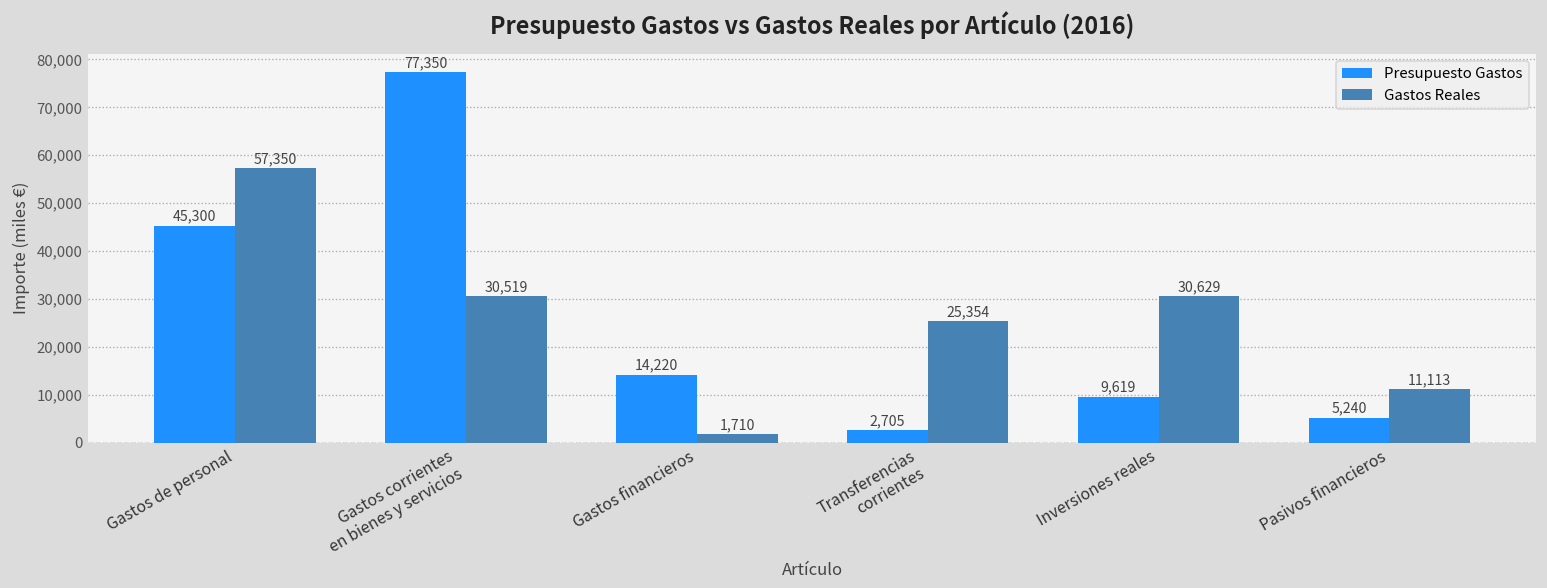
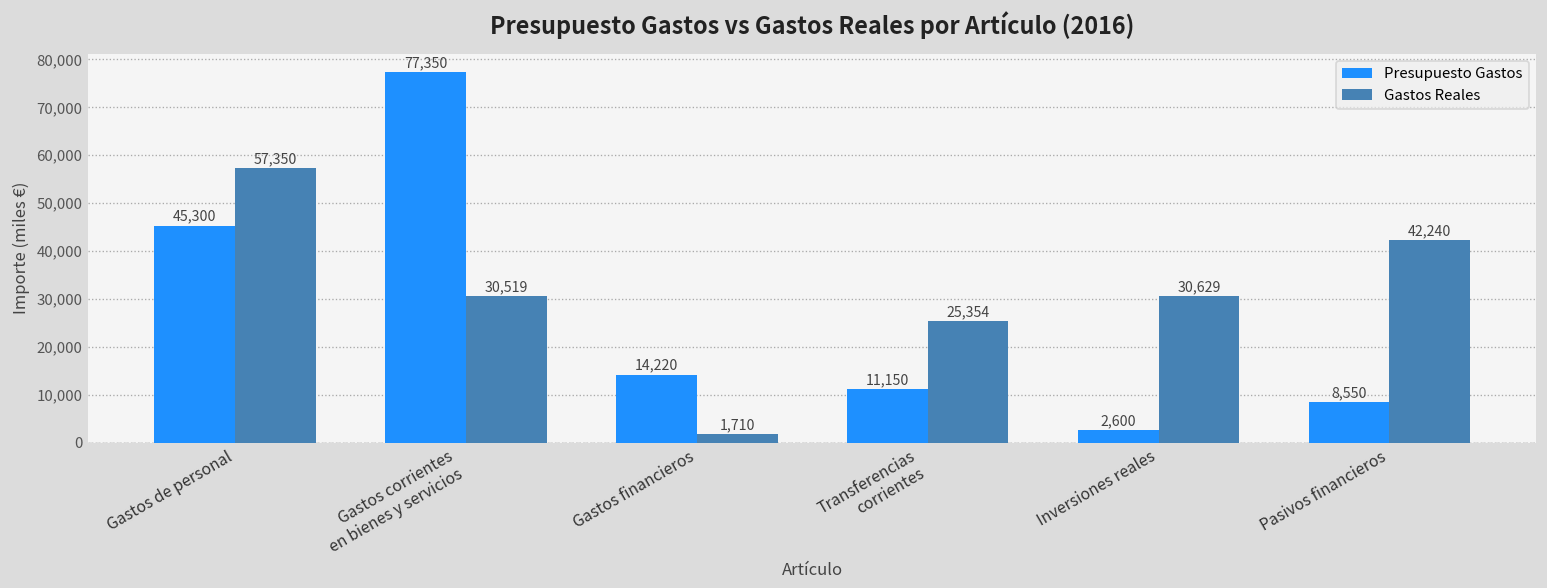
  {
    "Presupuesto Gastos": {
      "Gastos de personal": "45,300",
      "Gastos corrientes en bienes y servicios": "77,350",
      "Gastos financieros": "14,220",
-     "Transferencias corrientes": "2,705",
-     "Inversiones reales": "9,619",
-     "Pasivos financieros": "5,240"
+     "Transferencias corrientes": "11,150",
+     "Inversiones reales": "2,600",
+     "Pasivos financieros": "8,550"
    },
    "Gastos Reales": {
      "Gastos de personal": "57,350",
      "Gastos corrientes en bienes y servicios": "30,519",
      "Gastos financieros": "1,710",
      "Transferencias corrientes": "25,354",
      "Inversiones reales": "30,629",
-     "Pasivos financieros": "11,113"
+     "Pasivos financieros": "42,240"
    }
  }
